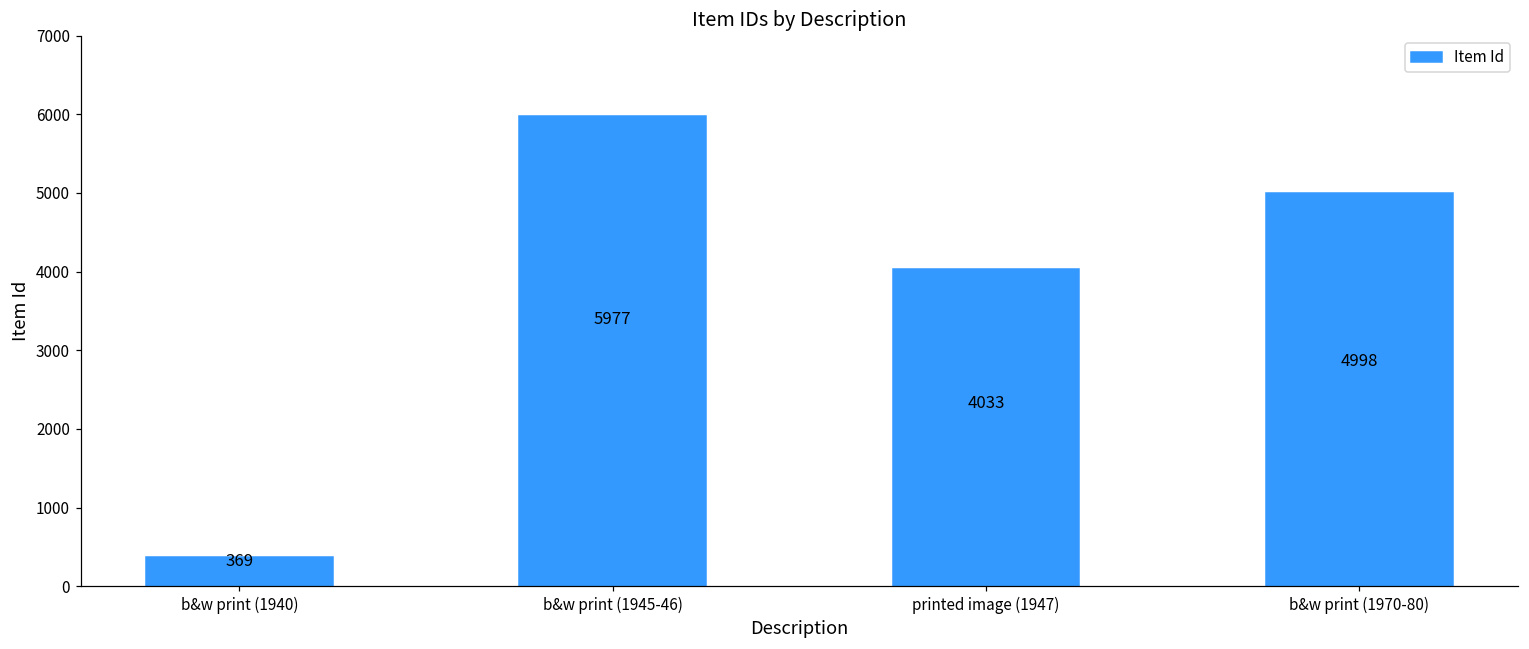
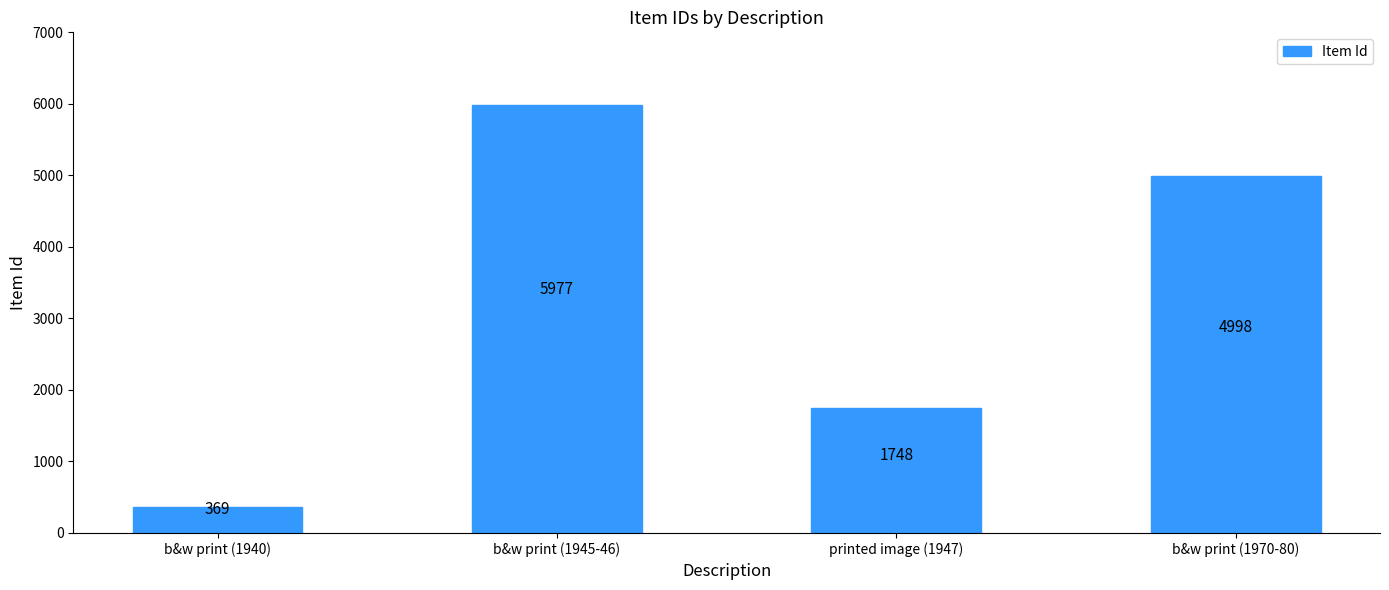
  {
    "b&w print (1940)": 369,
    "b&w print (1945-46)": 5977,
-   "printed image (1947)": 4033,
+   "printed image (1947)": 1748,
    "b&w print (1970-80)": 4998
  }
